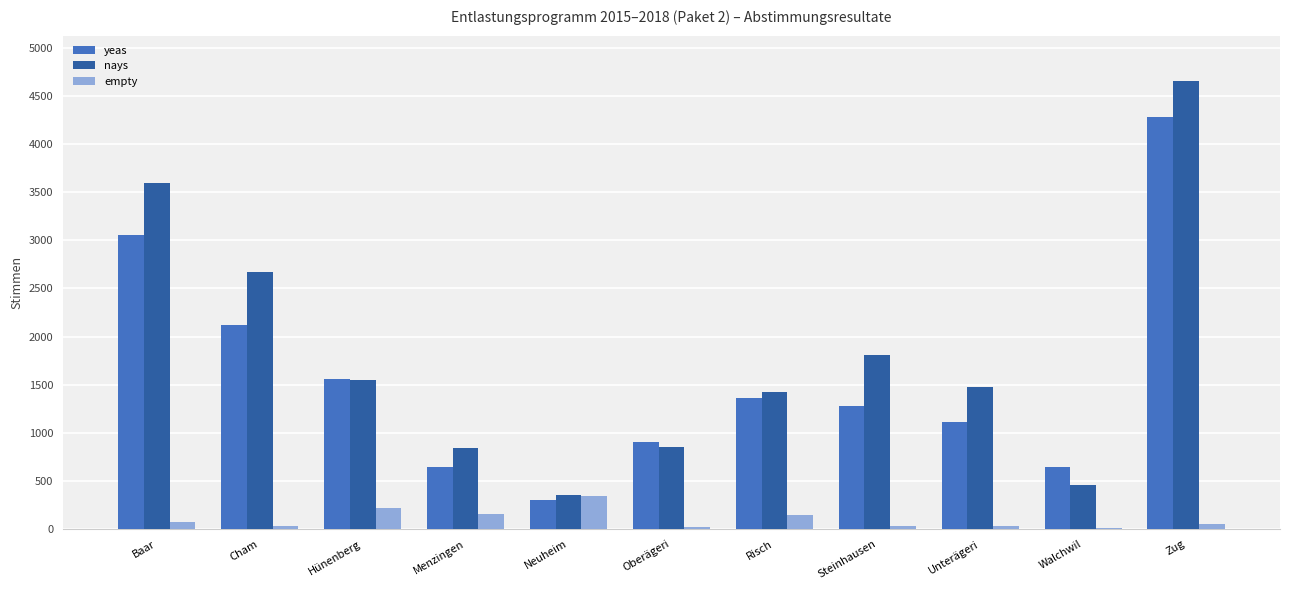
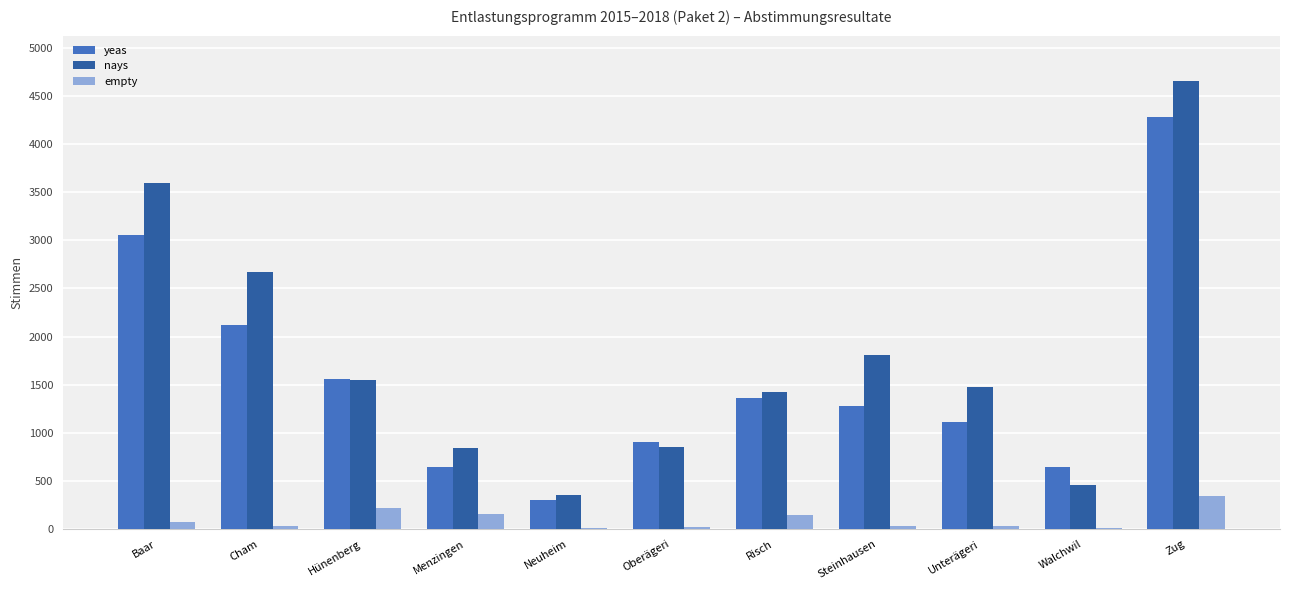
  {
    "empty": {
      "Baar": 100,
      "Cham": 0,
      "Hünenberg": 200,
      "Menzingen": 200,
-     "Neuheim": 300,
+     "Neuheim": 0,
      "Risch": 100,
      "Steinhausen": 0,
      "Unterägeri": 0,
-     "Zug": 100
+     "Zug": 300
    }
  }
